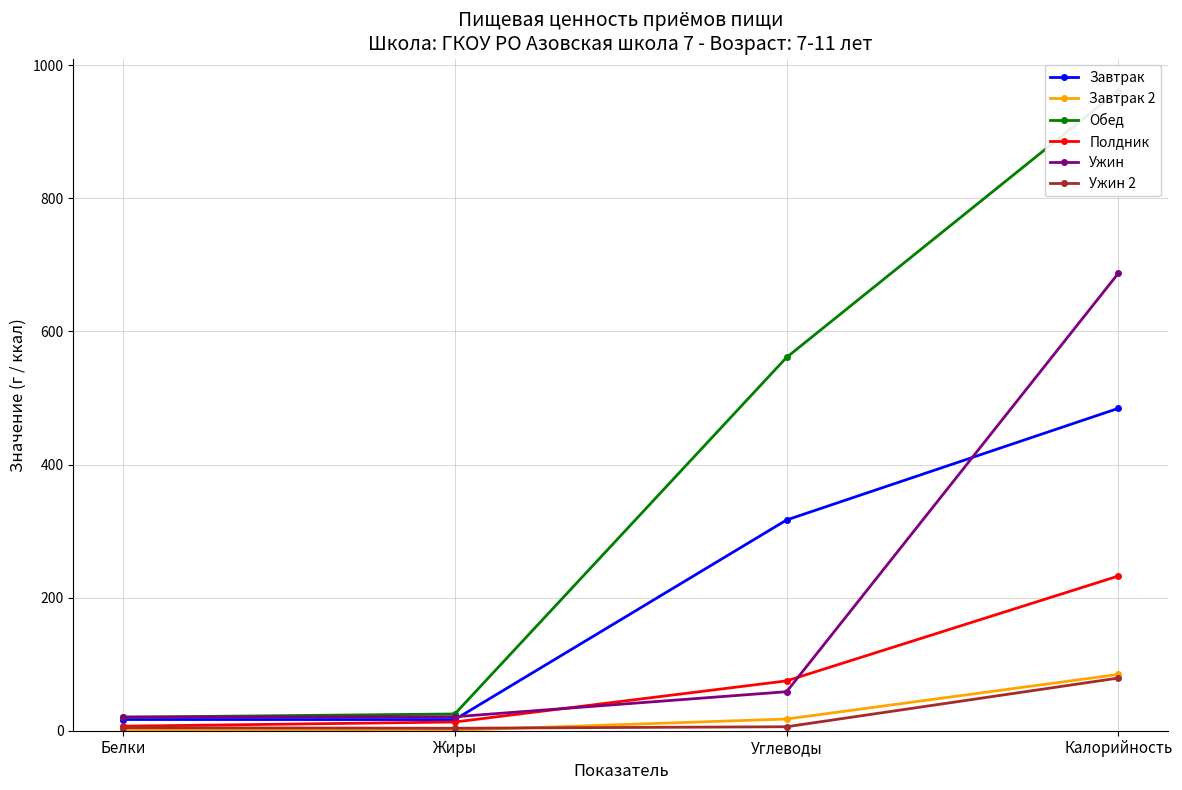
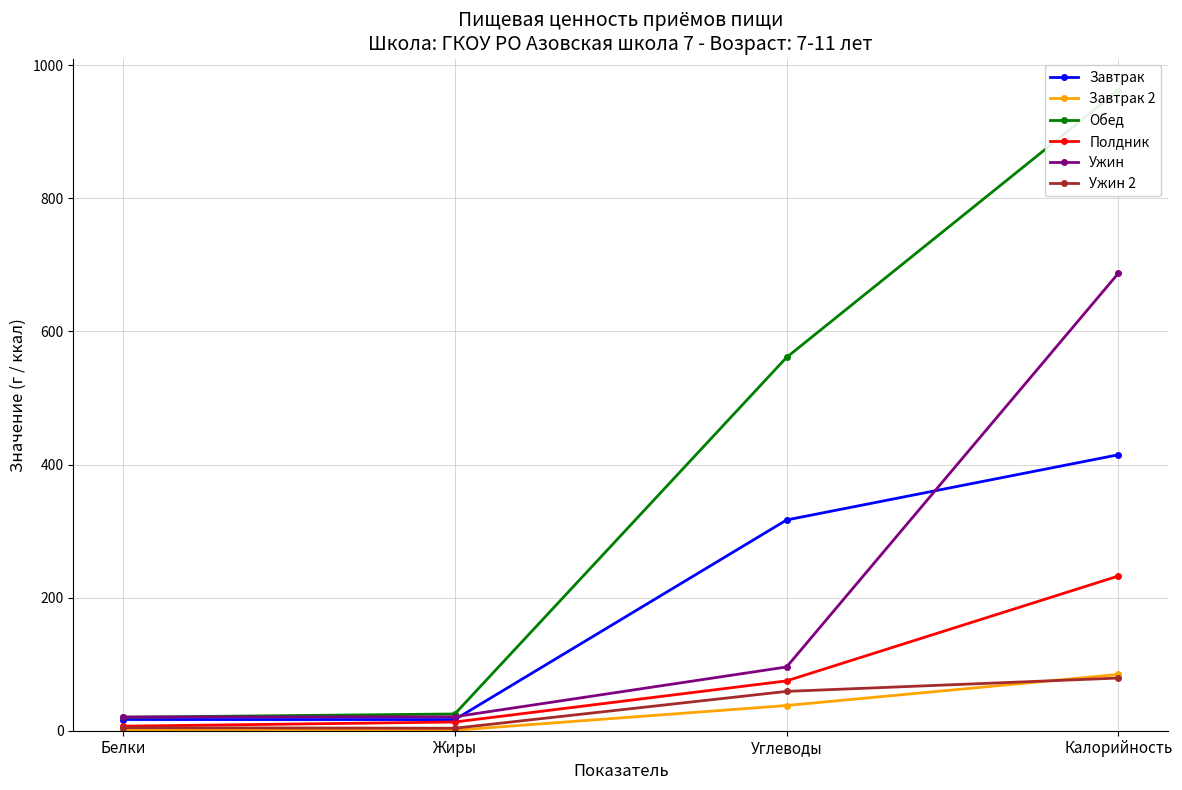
  {
    "Завтрак": {
      "Углеводы": 320,
-     "Калорийность": 480
+     "Калорийность": 410
    },
    "Завтрак 2": {
      "Белки": 0,
-     "Углеводы": 20,
+     "Углеводы": 40,
      "Калорийность": 80
    },
    "Обед": {
      "Жиры": 30,
      "Углеводы": 560
    },
    "Полдник": {
      "Углеводы": 70,
      "Калорийность": 230
    },
    "Ужин": {
      "Жиры": 20,
-     "Углеводы": 60,
+     "Углеводы": 100,
      "Калорийность": 690
    },
    "Ужин 2": {
-     "Углеводы": 10,
+     "Углеводы": 60,
      "Калорийность": 80
    }
  }
